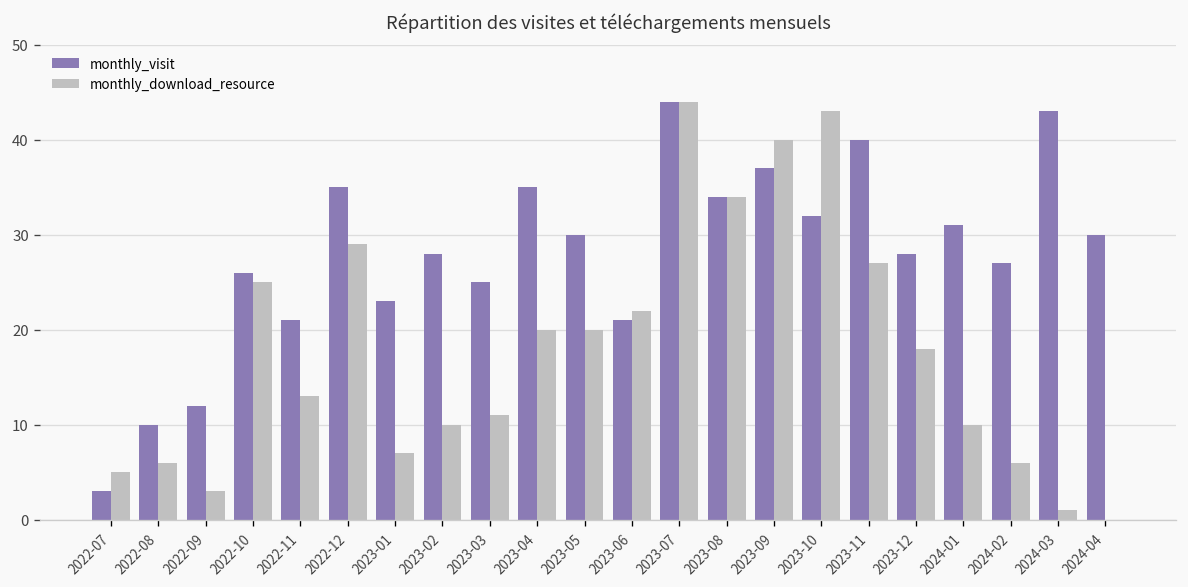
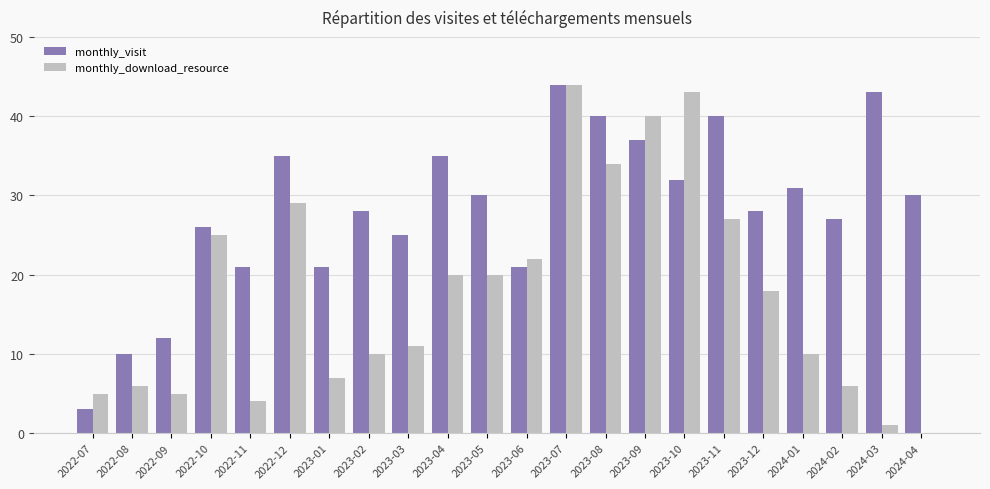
  {
    "monthly_visit": {
      "2022-07": 3,
      "2022-08": 10,
      "2022-09": 12,
      "2022-10": 26,
      "2022-11": 21,
      "2022-12": 35,
-     "2023-01": 23,
+     "2023-01": 21,
      "2023-02": 28,
      "2023-03": 25,
      "2023-04": 35,
      "2023-05": 30,
      "2023-06": 21,
      "2023-07": 44,
-     "2023-08": 34,
+     "2023-08": 40,
      "2023-09": 37,
      "2023-10": 32,
      "2023-11": 40,
      "2023-12": 28,
      "2024-01": 31,
      "2024-02": 27,
      "2024-03": 43,
      "2024-04": 30
    },
    "monthly_download_resource": {
      "2022-07": 5,
      "2022-08": 6,
-     "2022-09": 3,
+     "2022-09": 5,
      "2022-10": 25,
-     "2022-11": 13,
+     "2022-11": 4,
      "2022-12": 29,
      "2023-01": 7,
      "2023-02": 10,
      "2023-03": 11,
      "2023-04": 20,
      "2023-05": 20,
      "2023-06": 22,
      "2023-07": 44,
      "2023-08": 34,
      "2023-09": 40,
      "2023-10": 43,
      "2023-11": 27,
      "2023-12": 18,
      "2024-01": 10,
      "2024-02": 6,
      "2024-03": 1,
      "2024-04": 0
    }
  }
